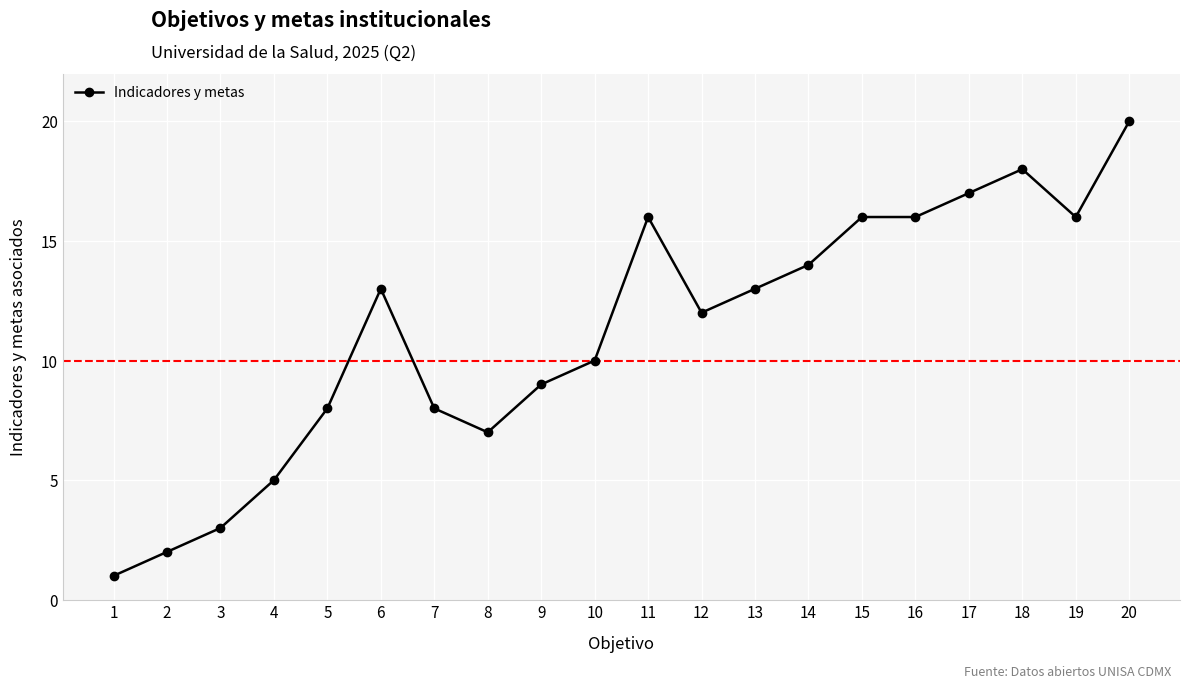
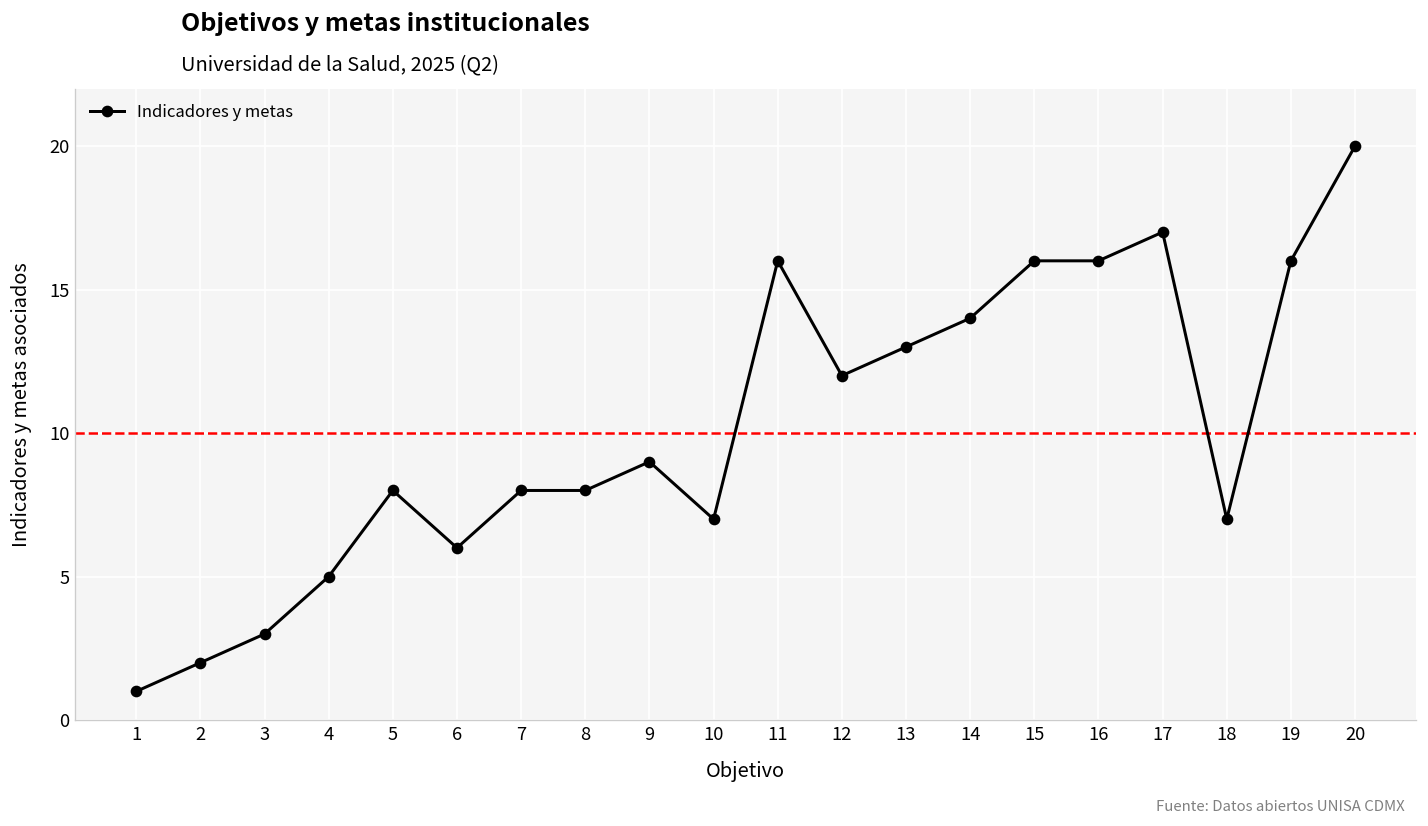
  {
    "1": 1,
    "2": 2,
    "3": 3,
    "4": 5,
    "5": 8,
-   "6": 13,
+   "6": 6,
    "7": 8,
-   "8": 7,
+   "8": 8,
    "9": 9,
-   "10": 10,
+   "10": 7,
    "11": 16,
    "12": 12,
    "13": 13,
    "14": 14,
    "15": 16,
    "16": 16,
    "17": 17,
-   "18": 18,
+   "18": 7,
    "19": 16,
    "20": 20
  }
